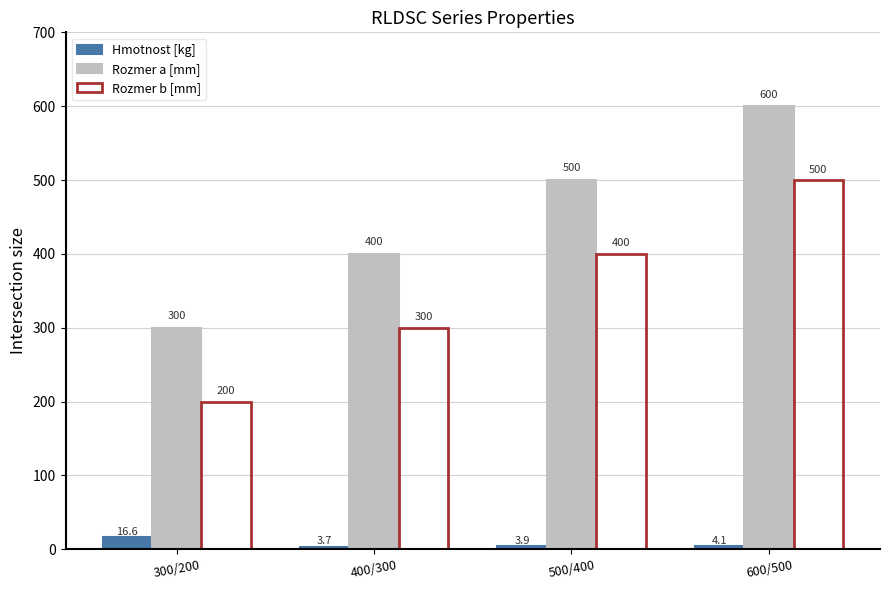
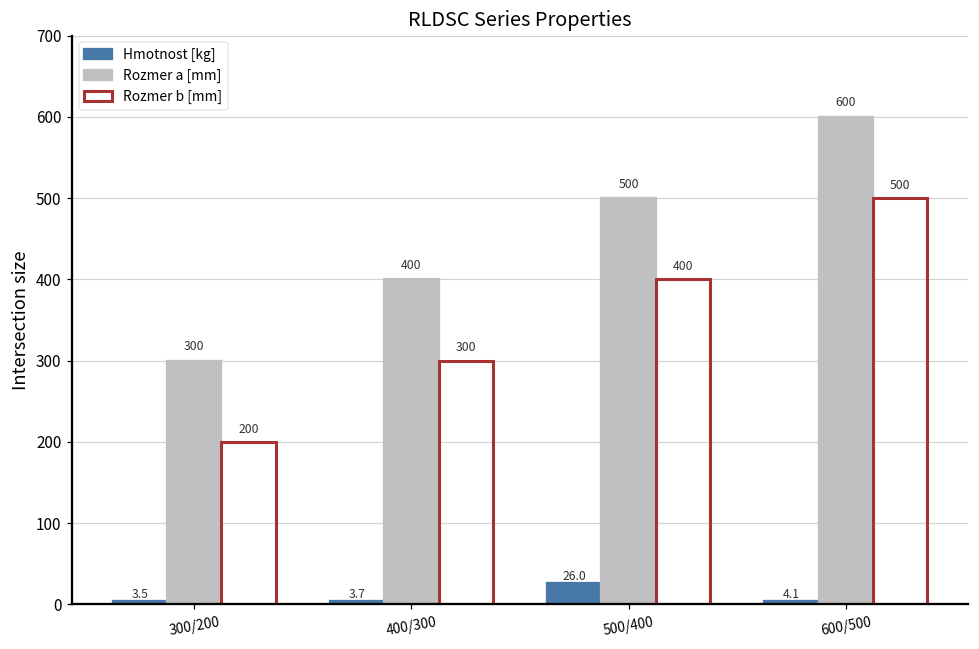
  {
    "Hmotnost [kg]": {
-     "300/200": 16.6,
+     "300/200": 3.5,
      "400/300": 3.7,
-     "500/400": 3.9,
+     "500/400": 26.0,
      "600/500": 4.1
    },
    "Rozmer a [mm]": {
      "300/200": 300,
      "400/300": 400,
      "500/400": 500,
      "600/500": 600
    },
    "Rozmer b [mm]": {
      "300/200": 200,
      "400/300": 300,
      "500/400": 400,
      "600/500": 500
    }
  }
